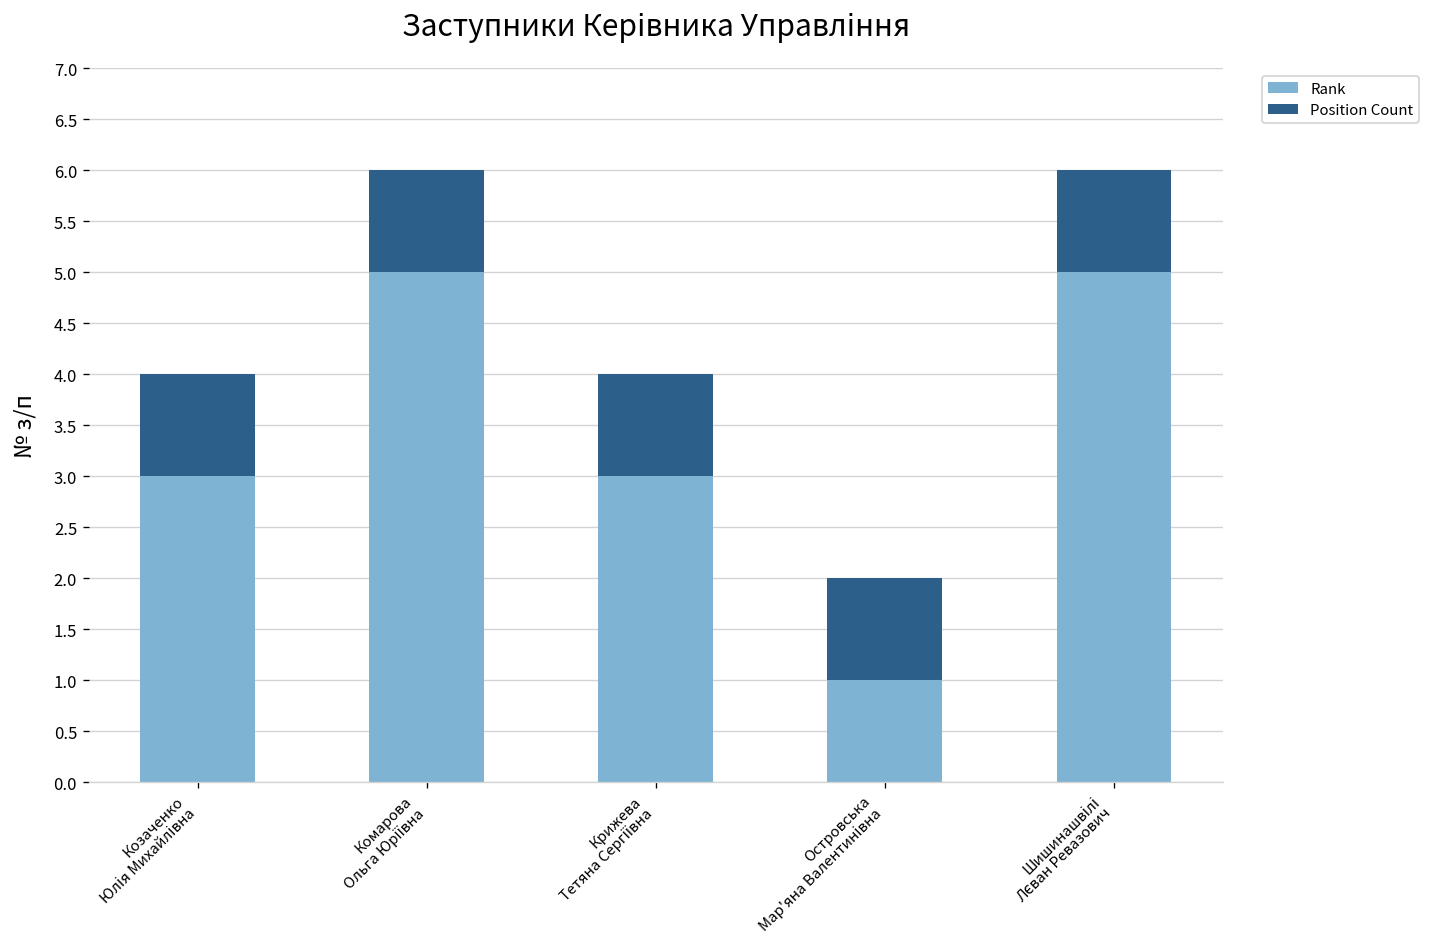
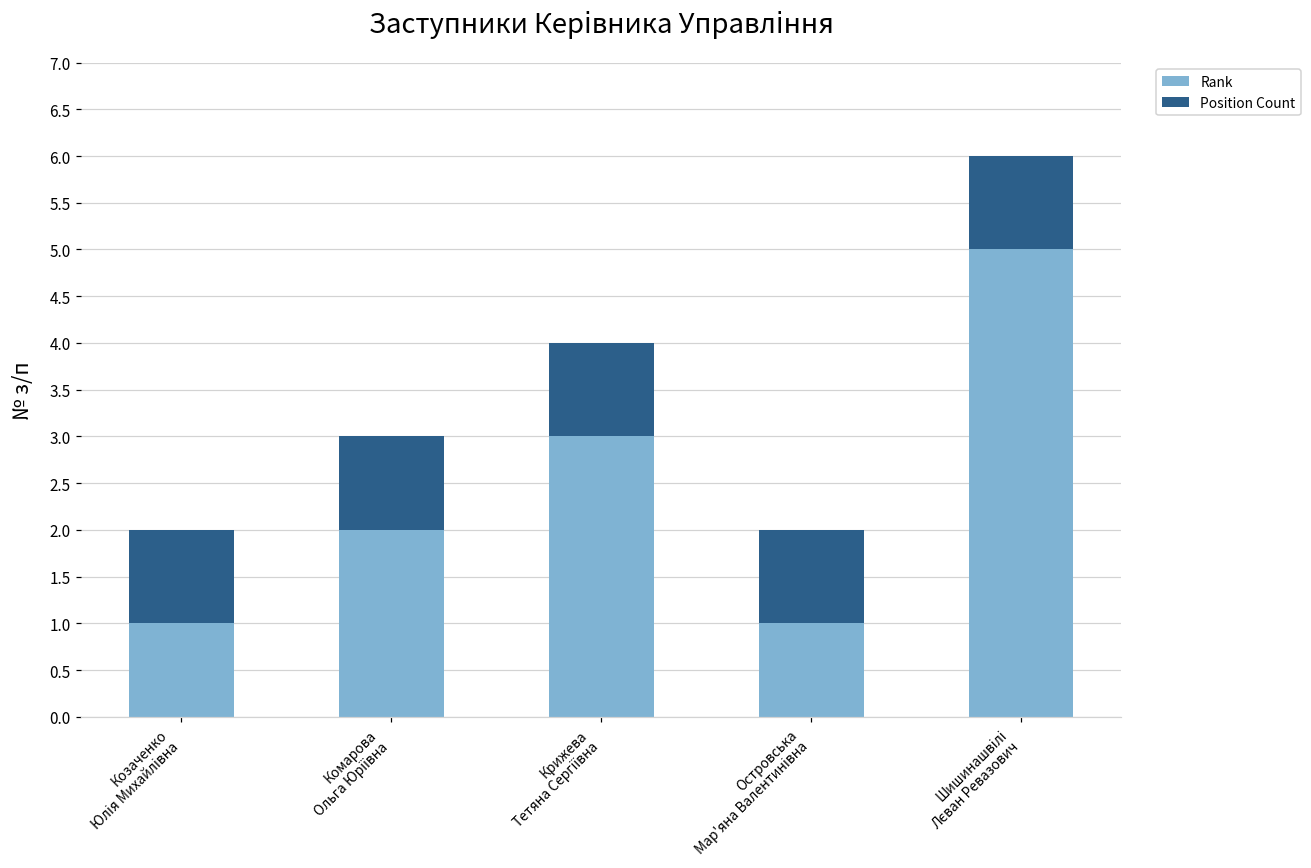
  {
    "Rank": {
-     "Козаченко Юлія Михайлівна": 3,
-     "Комарова Ольга Юріївна": 5,
+     "Козаченко Юлія Михайлівна": 1,
+     "Комарова Ольга Юріївна": 2,
      "Крижева Тетяна Сергіївна": 3,
      "Островська Мар'яна Валентинівна": 1,
      "Шишинашвілі Лєван Ревазович": 5
    },
    "Position Count": {
      "Козаченко Юлія Михайлівна": 1,
      "Комарова Ольга Юріївна": 1,
      "Крижева Тетяна Сергіївна": 1,
      "Островська Мар'яна Валентинівна": 1,
      "Шишинашвілі Лєван Ревазович": 1
    }
  }
